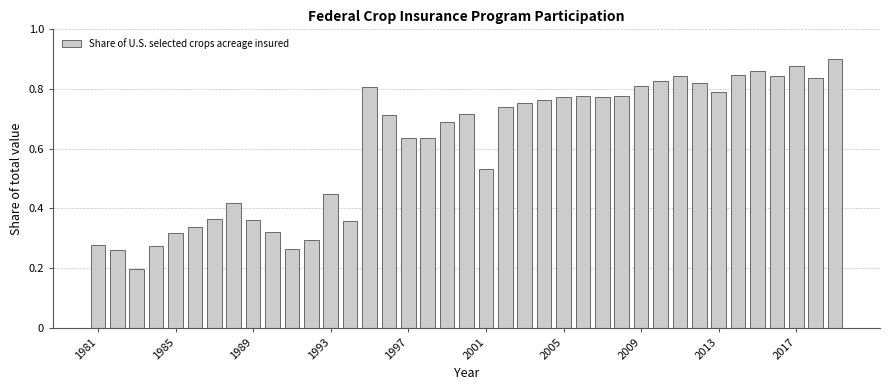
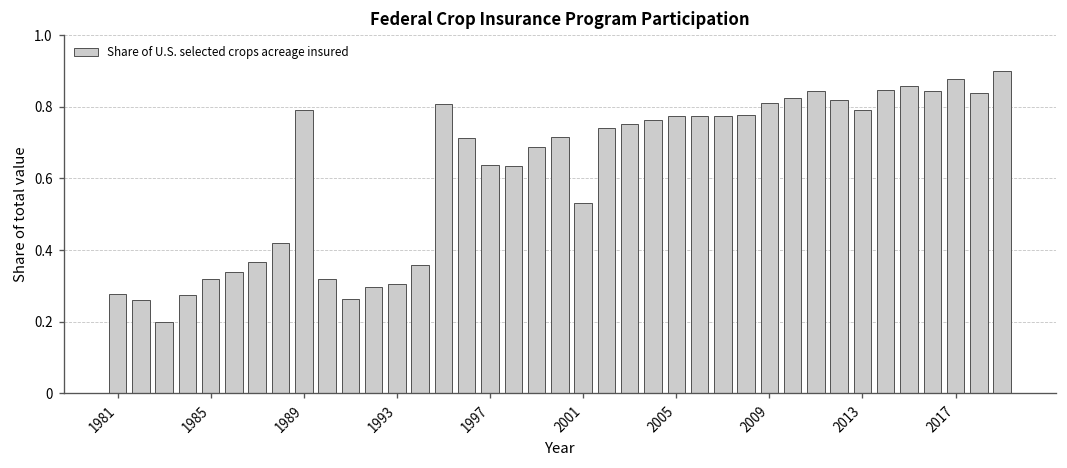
  {
    "1981": 0.28,
    "1985": 0.32,
-   "1989": 0.36,
-   "1993": 0.45,
+   "1989": 0.79,
+   "1993": 0.30,
    "1997": 0.64,
    "2001": 0.53,
    "2005": 0.77,
    "2009": 0.81,
    "2013": 0.79,
    "2017": 0.88
  }
